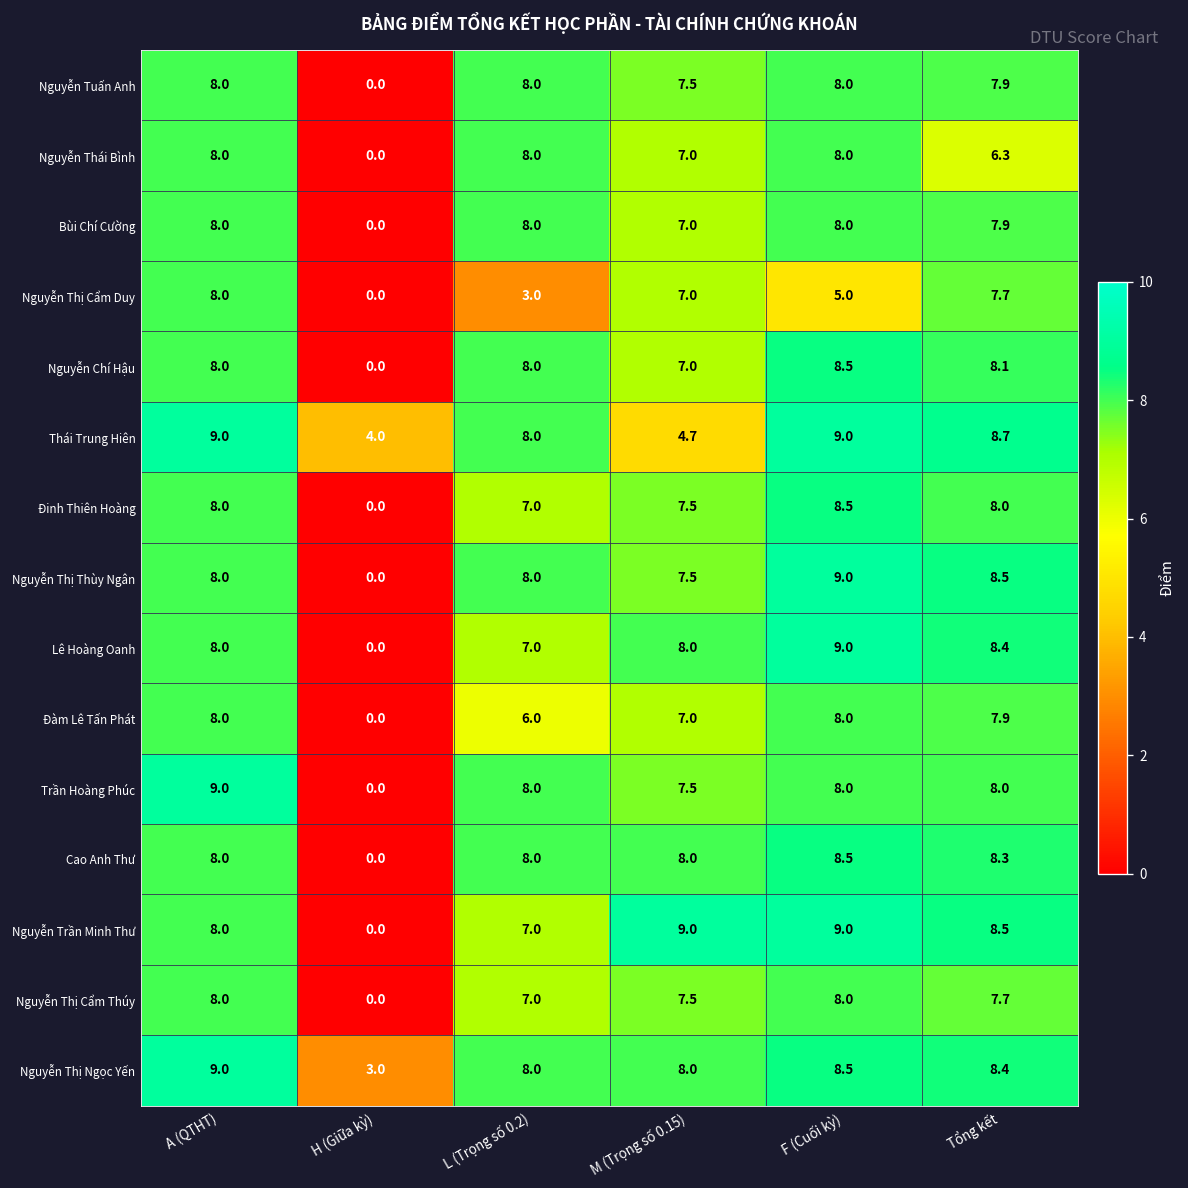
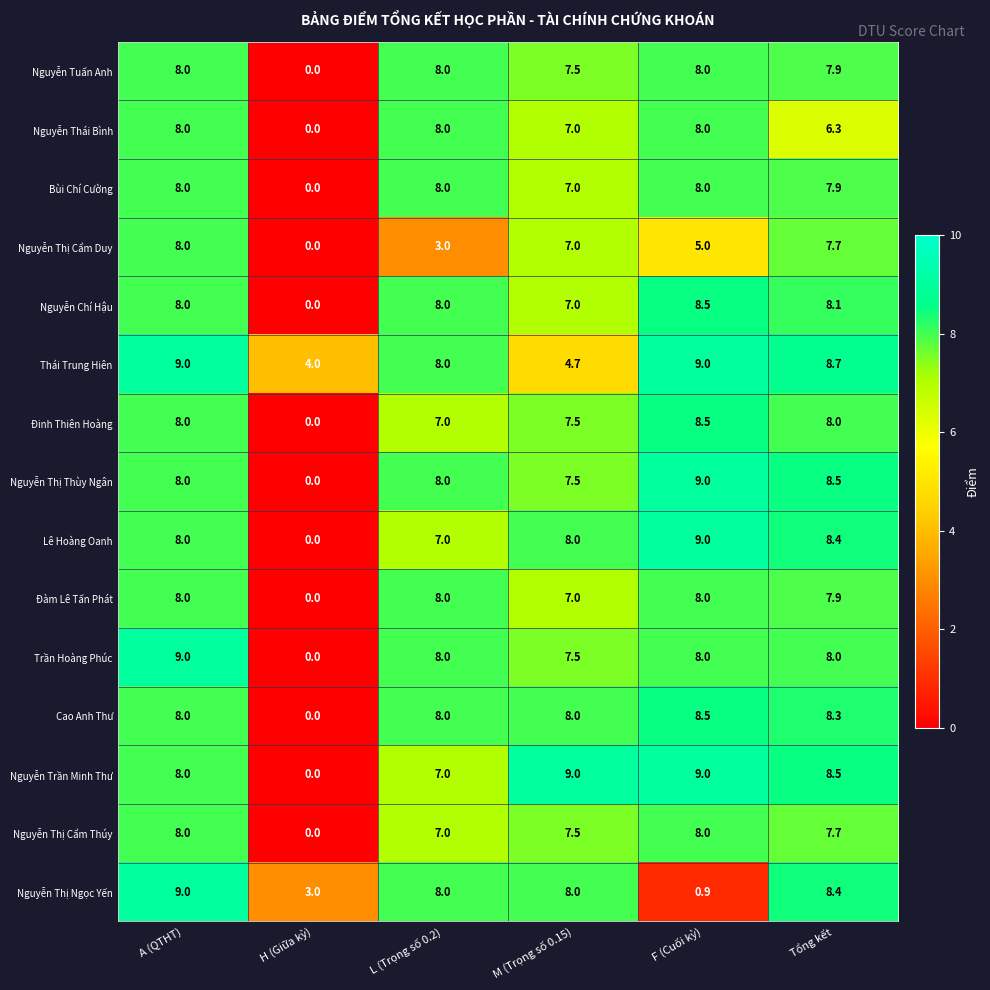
  {
    "Nguyễn Tuấn Anh": {
      "A (QTHT)": 8.0,
      "H (Giữa kỳ)": 0.0,
      "L (Trọng số 0.2)": 8.0,
      "M (Trọng số 0.15)": 7.5,
      "F (Cuối kỳ)": 8.0,
      "Tổng kết": 7.9
    },
    "Nguyễn Thái Bình": {
      "A (QTHT)": 8.0,
      "H (Giữa kỳ)": 0.0,
      "L (Trọng số 0.2)": 8.0,
      "M (Trọng số 0.15)": 7.0,
      "F (Cuối kỳ)": 8.0,
      "Tổng kết": 6.3
    },
    "Bùi Chí Cường": {
      "A (QTHT)": 8.0,
      "H (Giữa kỳ)": 0.0,
      "L (Trọng số 0.2)": 8.0,
      "M (Trọng số 0.15)": 7.0,
      "F (Cuối kỳ)": 8.0,
      "Tổng kết": 7.9
    },
    "Nguyễn Thị Cẩm Duy": {
      "A (QTHT)": 8.0,
      "H (Giữa kỳ)": 0.0,
      "L (Trọng số 0.2)": 3.0,
      "M (Trọng số 0.15)": 7.0,
      "F (Cuối kỳ)": 5.0,
      "Tổng kết": 7.7
    },
    "Nguyễn Chí Hậu": {
      "A (QTHT)": 8.0,
      "H (Giữa kỳ)": 0.0,
      "L (Trọng số 0.2)": 8.0,
      "M (Trọng số 0.15)": 7.0,
      "F (Cuối kỳ)": 8.5,
      "Tổng kết": 8.1
    },
    "Thái Trung Hiên": {
      "A (QTHT)": 9.0,
      "H (Giữa kỳ)": 4.0,
      "L (Trọng số 0.2)": 8.0,
      "M (Trọng số 0.15)": 4.7,
      "F (Cuối kỳ)": 9.0,
      "Tổng kết": 8.7
    },
    "Đinh Thiên Hoàng": {
      "A (QTHT)": 8.0,
      "H (Giữa kỳ)": 0.0,
      "L (Trọng số 0.2)": 7.0,
      "M (Trọng số 0.15)": 7.5,
      "F (Cuối kỳ)": 8.5,
      "Tổng kết": 8.0
    },
    "Nguyễn Thị Thùy Ngân": {
      "A (QTHT)": 8.0,
      "H (Giữa kỳ)": 0.0,
      "L (Trọng số 0.2)": 8.0,
      "M (Trọng số 0.15)": 7.5,
      "F (Cuối kỳ)": 9.0,
      "Tổng kết": 8.5
    },
    "Lê Hoàng Oanh": {
      "A (QTHT)": 8.0,
      "H (Giữa kỳ)": 0.0,
      "L (Trọng số 0.2)": 7.0,
      "M (Trọng số 0.15)": 8.0,
      "F (Cuối kỳ)": 9.0,
      "Tổng kết": 8.4
    },
    "Đàm Lê Tấn Phát": {
      "A (QTHT)": 8.0,
      "H (Giữa kỳ)": 0.0,
-     "L (Trọng số 0.2)": 6.0,
+     "L (Trọng số 0.2)": 8.0,
      "M (Trọng số 0.15)": 7.0,
      "F (Cuối kỳ)": 8.0,
      "Tổng kết": 7.9
    },
    "Trần Hoàng Phúc": {
      "A (QTHT)": 9.0,
      "H (Giữa kỳ)": 0.0,
      "L (Trọng số 0.2)": 8.0,
      "M (Trọng số 0.15)": 7.5,
      "F (Cuối kỳ)": 8.0,
      "Tổng kết": 8.0
    },
    "Cao Anh Thư": {
      "A (QTHT)": 8.0,
      "H (Giữa kỳ)": 0.0,
      "L (Trọng số 0.2)": 8.0,
      "M (Trọng số 0.15)": 8.0,
      "F (Cuối kỳ)": 8.5,
      "Tổng kết": 8.3
    },
    "Nguyễn Trần Minh Thư": {
      "A (QTHT)": 8.0,
      "H (Giữa kỳ)": 0.0,
      "L (Trọng số 0.2)": 7.0,
      "M (Trọng số 0.15)": 9.0,
      "F (Cuối kỳ)": 9.0,
      "Tổng kết": 8.5
    },
    "Nguyễn Thị Cẩm Thúy": {
      "A (QTHT)": 8.0,
      "H (Giữa kỳ)": 0.0,
      "L (Trọng số 0.2)": 7.0,
      "M (Trọng số 0.15)": 7.5,
      "F (Cuối kỳ)": 8.0,
      "Tổng kết": 7.7
    },
    "Nguyễn Thị Ngọc Yến": {
      "A (QTHT)": 9.0,
      "H (Giữa kỳ)": 3.0,
      "L (Trọng số 0.2)": 8.0,
      "M (Trọng số 0.15)": 8.0,
-     "F (Cuối kỳ)": 8.5,
+     "F (Cuối kỳ)": 0.9,
      "Tổng kết": 8.4
    }
  }
